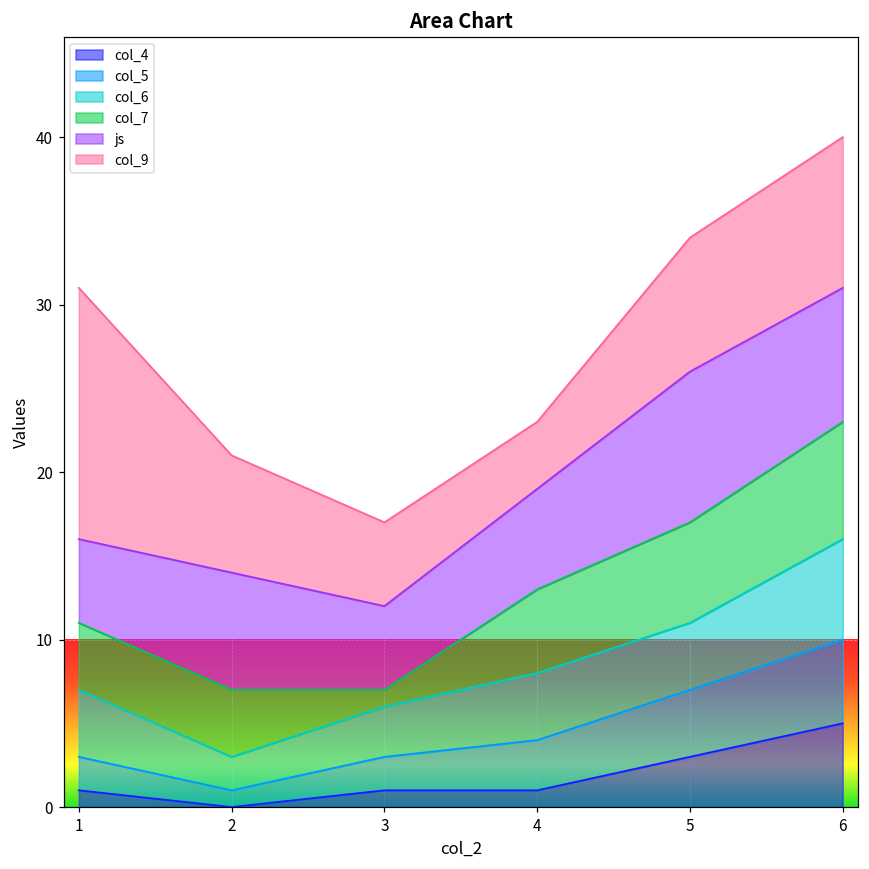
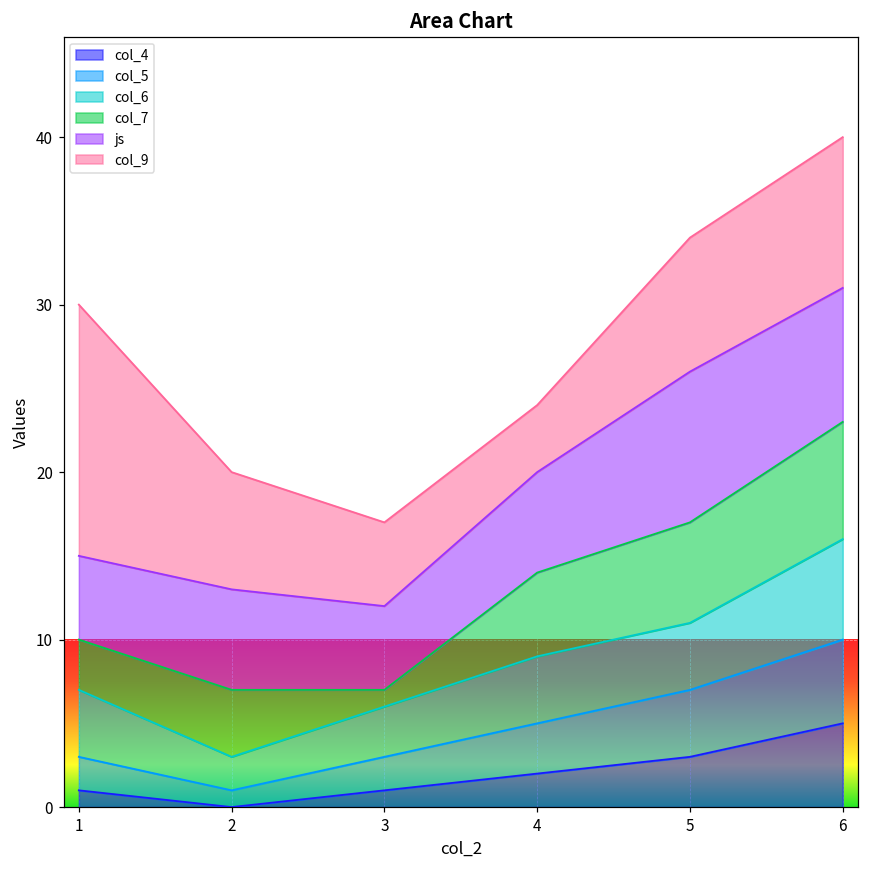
  {
    "col_4": {
      "1": 1,
      "2": 0,
      "3": 1,
-     "4": 1,
+     "4": 2,
      "5": 3,
      "6": 5
    },
    "col_7": {
-     "1": 4,
+     "1": 3,
      "2": 4,
      "3": 1,
      "4": 5,
      "5": 6,
      "6": 7
    },
    "js": {
      "1": 5,
-     "2": 7,
+     "2": 6,
      "3": 5,
      "4": 6,
      "5": 9,
      "6": 8
    },
    "col_9": {
      "1": 15,
      "2": 7,
      "3": 5,
      "4": 4,
      "5": 8,
      "6": 9
    }
  }
